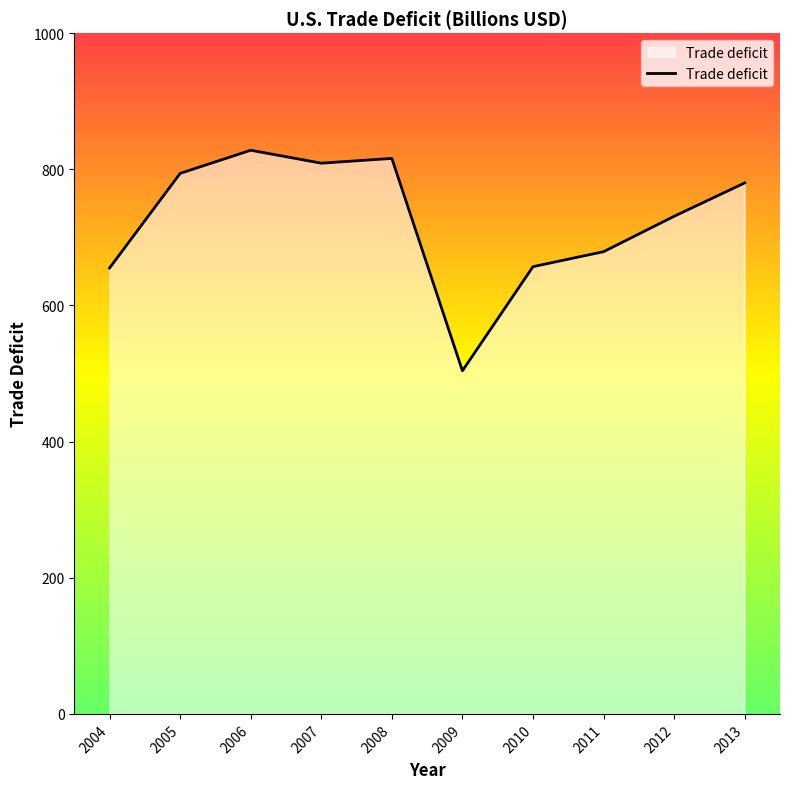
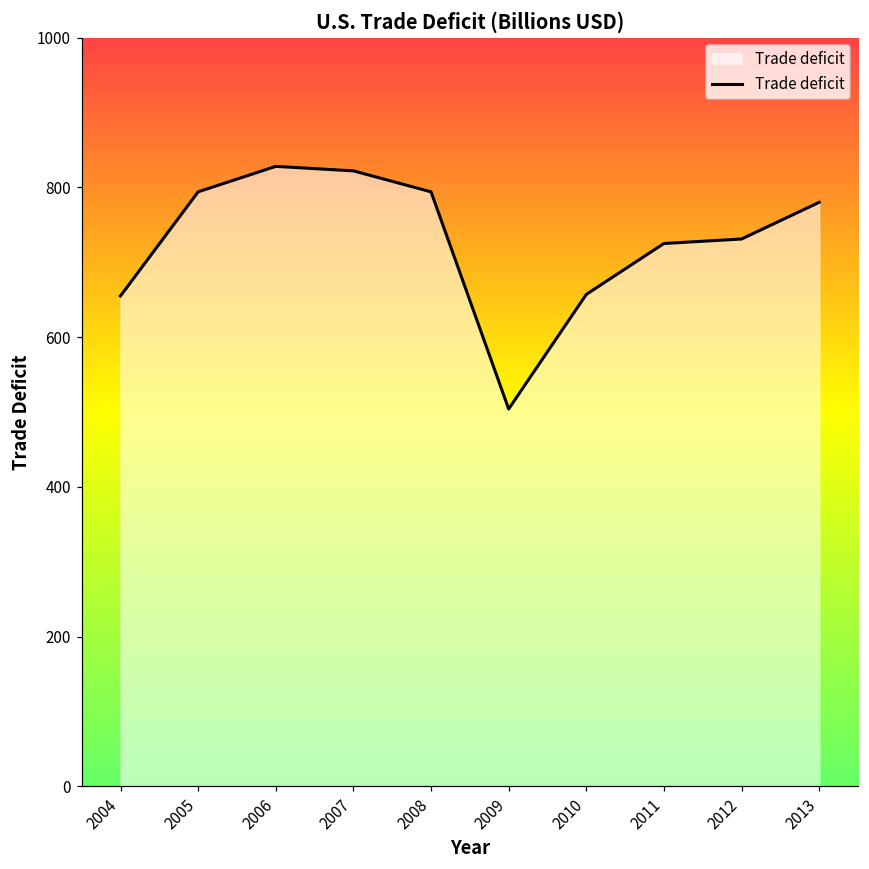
  {
    "2004": 660,
    "2005": 790,
    "2006": 830,
-   "2007": 810,
-   "2008": 820,
+   "2007": 820,
+   "2008": 790,
    "2009": 500,
    "2010": 660,
-   "2011": 680,
+   "2011": 730,
    "2012": 730,
    "2013": 780
  }
